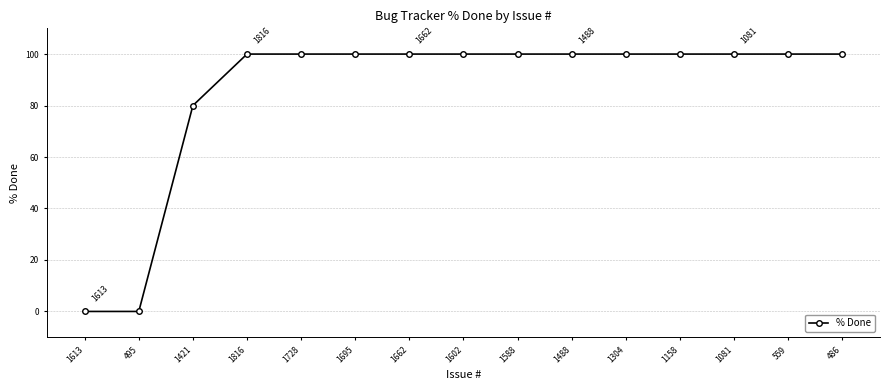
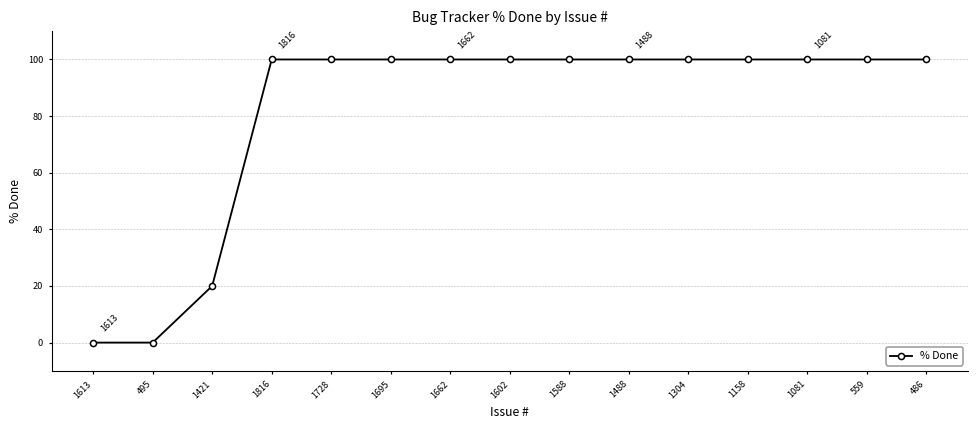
  {
    "495": 0,
-   "1421": 80,
+   "1421": 20,
    "1728": 100,
    "1695": 100,
    "1602": 100,
    "1588": 100,
    "1304": 100,
    "1158": 100,
    "559": 100,
    "486": 100
  }
